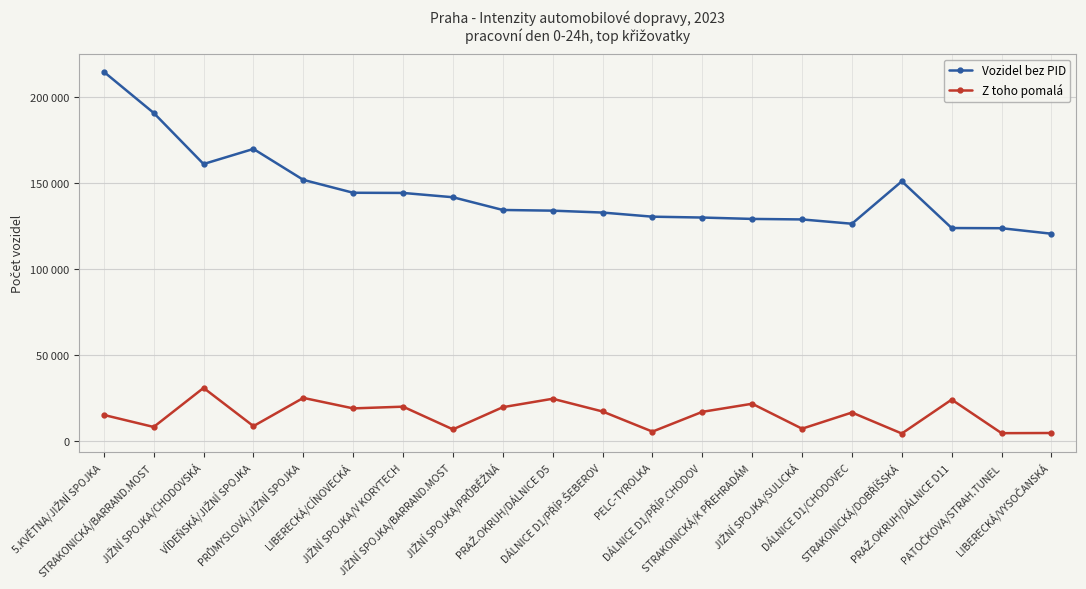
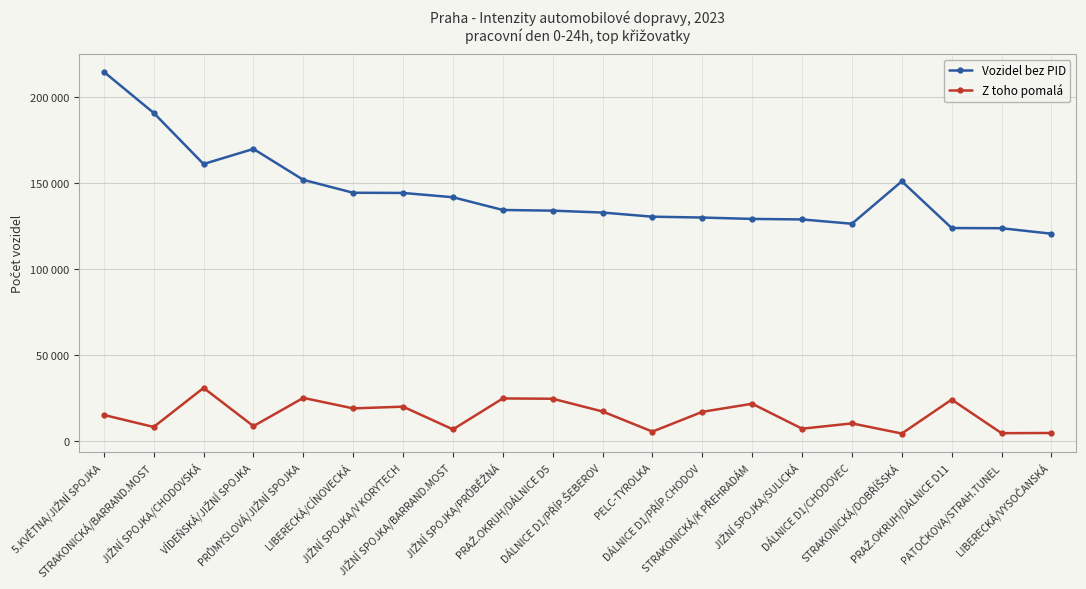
  {
    "Vozidel bez PID": {
      "5.KVĚTNA/JIŽNÍ SPOJKA": 214000,
      "STRAKONICKÁ/BARRAND.MOST": 191000,
      "JIŽNÍ SPOJKA/CHODOVSKÁ": 161000,
      "VÍDEŇSKÁ/JIŽNÍ SPOJKA": 170000,
      "PRŮMYSLOVÁ/JIŽNÍ SPOJKA": 152000,
      "LIBERECKÁ/CÍNOVECKÁ": 144000,
      "JIŽNÍ SPOJKA/V KORYTECH": 144000,
      "JIŽNÍ SPOJKA/BARRAND.MOST": 142000,
      "JIŽNÍ SPOJKA/PRŮBĚŽNÁ": 134000,
      "PRAŽ.OKRUH/DÁLNICE D5": 134000,
      "DÁLNICE D1/PŘÍP.ŠEBEROV": 133000,
      "PELC-TYROLKA": 130000,
      "DÁLNICE D1/PŘÍP.CHODOV": 130000,
      "STRAKONICKÁ/K PŘEHRADÁM": 129000,
      "JIŽNÍ SPOJKA/SULICKÁ": 129000,
      "DÁLNICE D1/CHODOVEC": 126000,
      "STRAKONICKÁ/DOBŘÍŠSKÁ": 151000,
      "PRAŽ.OKRUH/DÁLNICE D11": 124000,
      "PATOČKOVA/STRAH.TUNEL": 124000,
      "LIBERECKÁ/VYSOČANSKÁ": 120000
    },
    "Z toho pomalá": {
      "5.KVĚTNA/JIŽNÍ SPOJKA": 15000,
      "STRAKONICKÁ/BARRAND.MOST": 8000,
      "JIŽNÍ SPOJKA/CHODOVSKÁ": 31000,
      "VÍDEŇSKÁ/JIŽNÍ SPOJKA": 9000,
      "PRŮMYSLOVÁ/JIŽNÍ SPOJKA": 25000,
      "LIBERECKÁ/CÍNOVECKÁ": 19000,
      "JIŽNÍ SPOJKA/V KORYTECH": 20000,
      "JIŽNÍ SPOJKA/BARRAND.MOST": 7000,
-     "JIŽNÍ SPOJKA/PRŮBĚŽNÁ": 20000,
+     "JIŽNÍ SPOJKA/PRŮBĚŽNÁ": 25000,
      "PRAŽ.OKRUH/DÁLNICE D5": 24000,
      "DÁLNICE D1/PŘÍP.ŠEBEROV": 17000,
      "PELC-TYROLKA": 5000,
      "DÁLNICE D1/PŘÍP.CHODOV": 17000,
      "STRAKONICKÁ/K PŘEHRADÁM": 22000,
      "JIŽNÍ SPOJKA/SULICKÁ": 7000,
-     "DÁLNICE D1/CHODOVEC": 16000,
+     "DÁLNICE D1/CHODOVEC": 10000,
      "STRAKONICKÁ/DOBŘÍŠSKÁ": 4000,
      "PRAŽ.OKRUH/DÁLNICE D11": 24000,
      "PATOČKOVA/STRAH.TUNEL": 4000,
      "LIBERECKÁ/VYSOČANSKÁ": 5000
    }
  }
